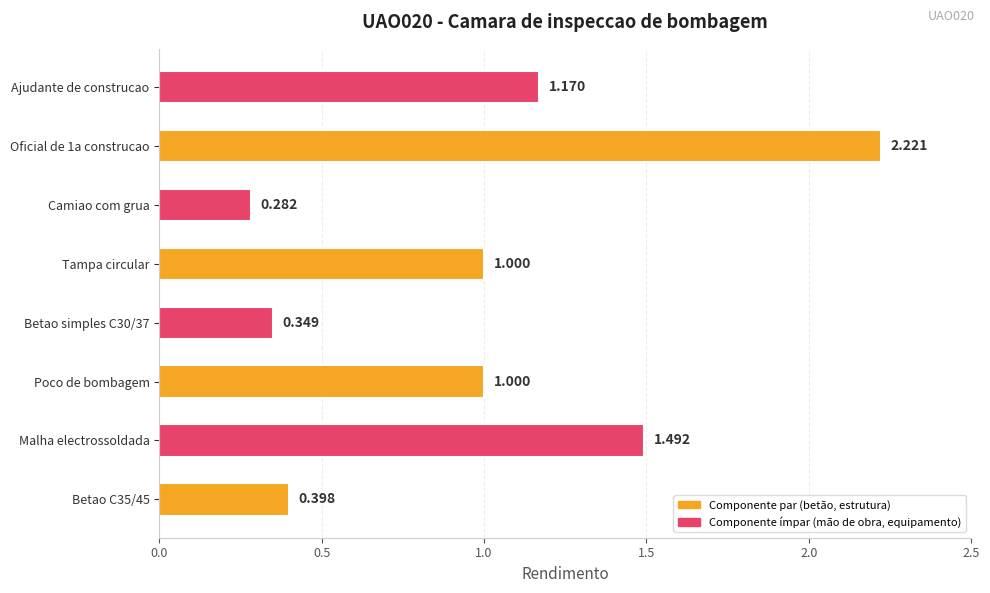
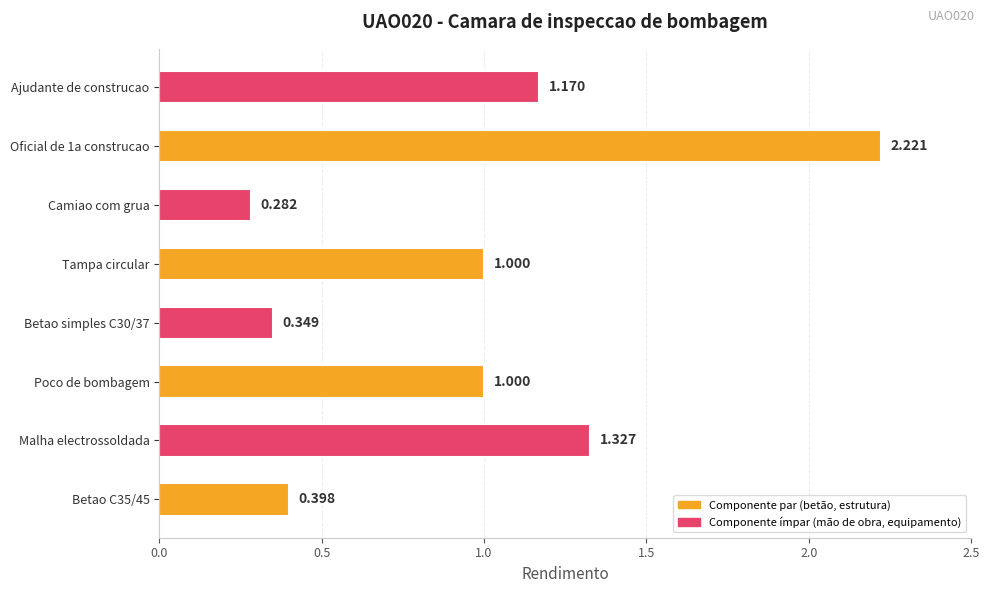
  {
    "Ajudante de construcao": 1.170,
    "Oficial de 1a construcao": 2.221,
    "Camiao com grua": 0.282,
    "Tampa circular": 1.000,
    "Betao simples C30/37": 0.349,
    "Poco de bombagem": 1.000,
-   "Malha electrossoldada": 1.492,
+   "Malha electrossoldada": 1.327,
    "Betao C35/45": 0.398
  }
